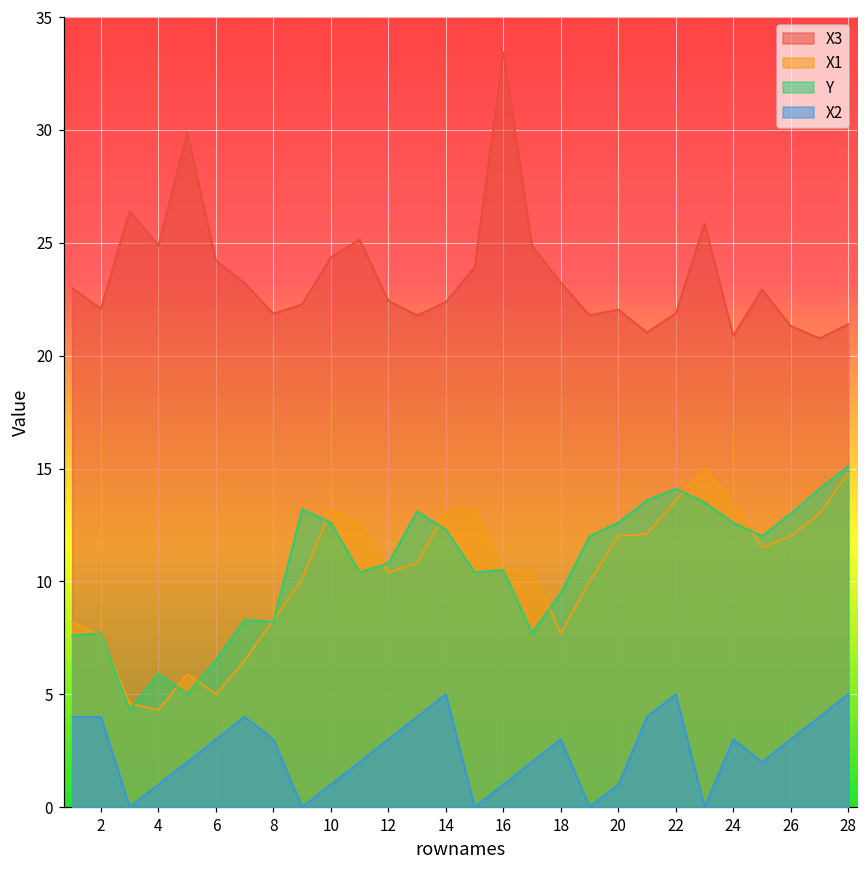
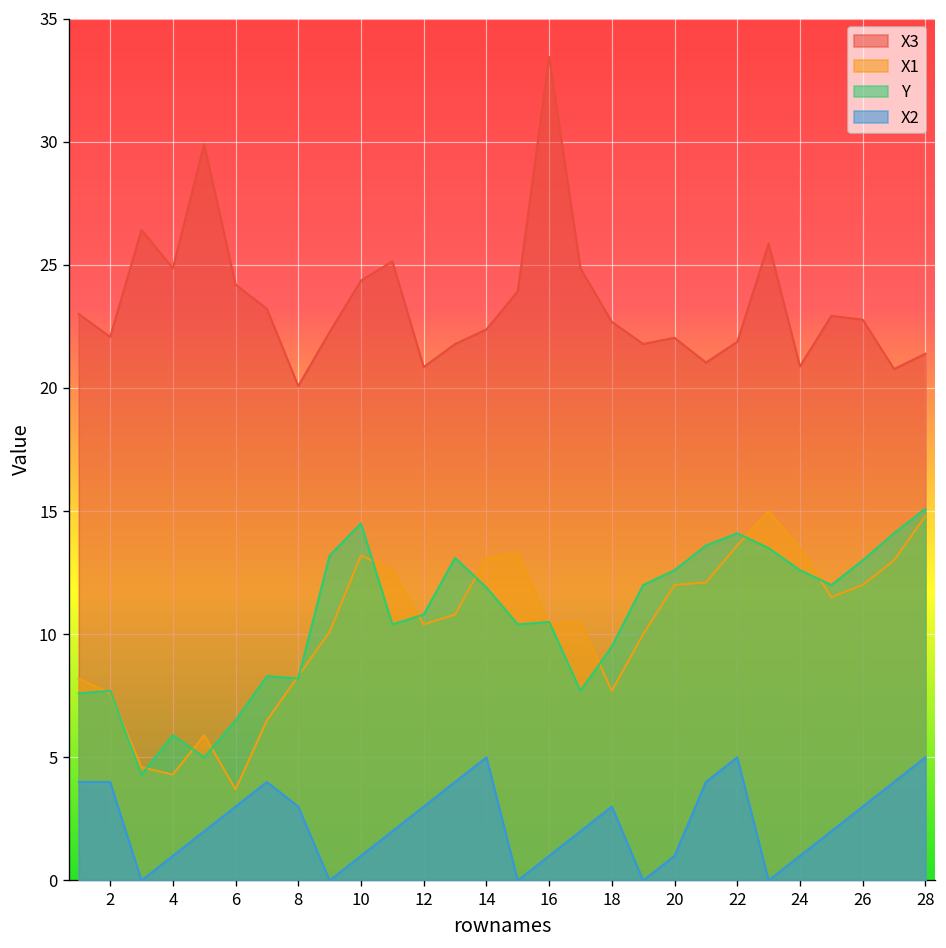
  {
    "X3": {
      "2": 22.1,
      "4": 24.9,
      "6": 24.2,
-     "8": 21.9,
+     "8": 20.1,
      "10": 24.4,
-     "12": 22.4,
+     "12": 20.9,
      "14": 22.4,
      "16": 33.4,
-     "18": 23.2,
+     "18": 22.7,
      "20": 22.0,
      "22": 21.9,
      "24": 20.9,
-     "26": 21.3,
+     "26": 22.8,
      "28": 21.4
    },
    "X1": {
      "4": 4.3,
-     "6": 5.0,
+     "6": 3.7,
      "10": 13.2,
      "12": 10.4,
      "14": 13.1,
      "18": 7.7,
      "20": 12.0,
      "22": 13.6,
      "24": 13.5,
      "26": 12.0,
      "28": 14.8
    },
    "Y": {
      "4": 5.9,
      "6": 6.5,
-     "10": 12.6,
+     "10": 14.5,
      "12": 10.8,
-     "14": 12.3,
+     "14": 11.9,
      "18": 9.5,
      "20": 12.6,
      "22": 14.1,
      "24": 12.6,
      "26": 13.0,
      "28": 15.1
    },
    "X2": {
      "2": 4,
      "4": 1,
      "6": 3,
      "8": 3,
      "10": 1,
      "12": 3,
      "14": 5,
      "16": 1,
      "18": 3,
      "20": 1,
      "22": 5,
-     "24": 3,
+     "24": 1,
      "26": 3,
      "28": 5
    }
  }
